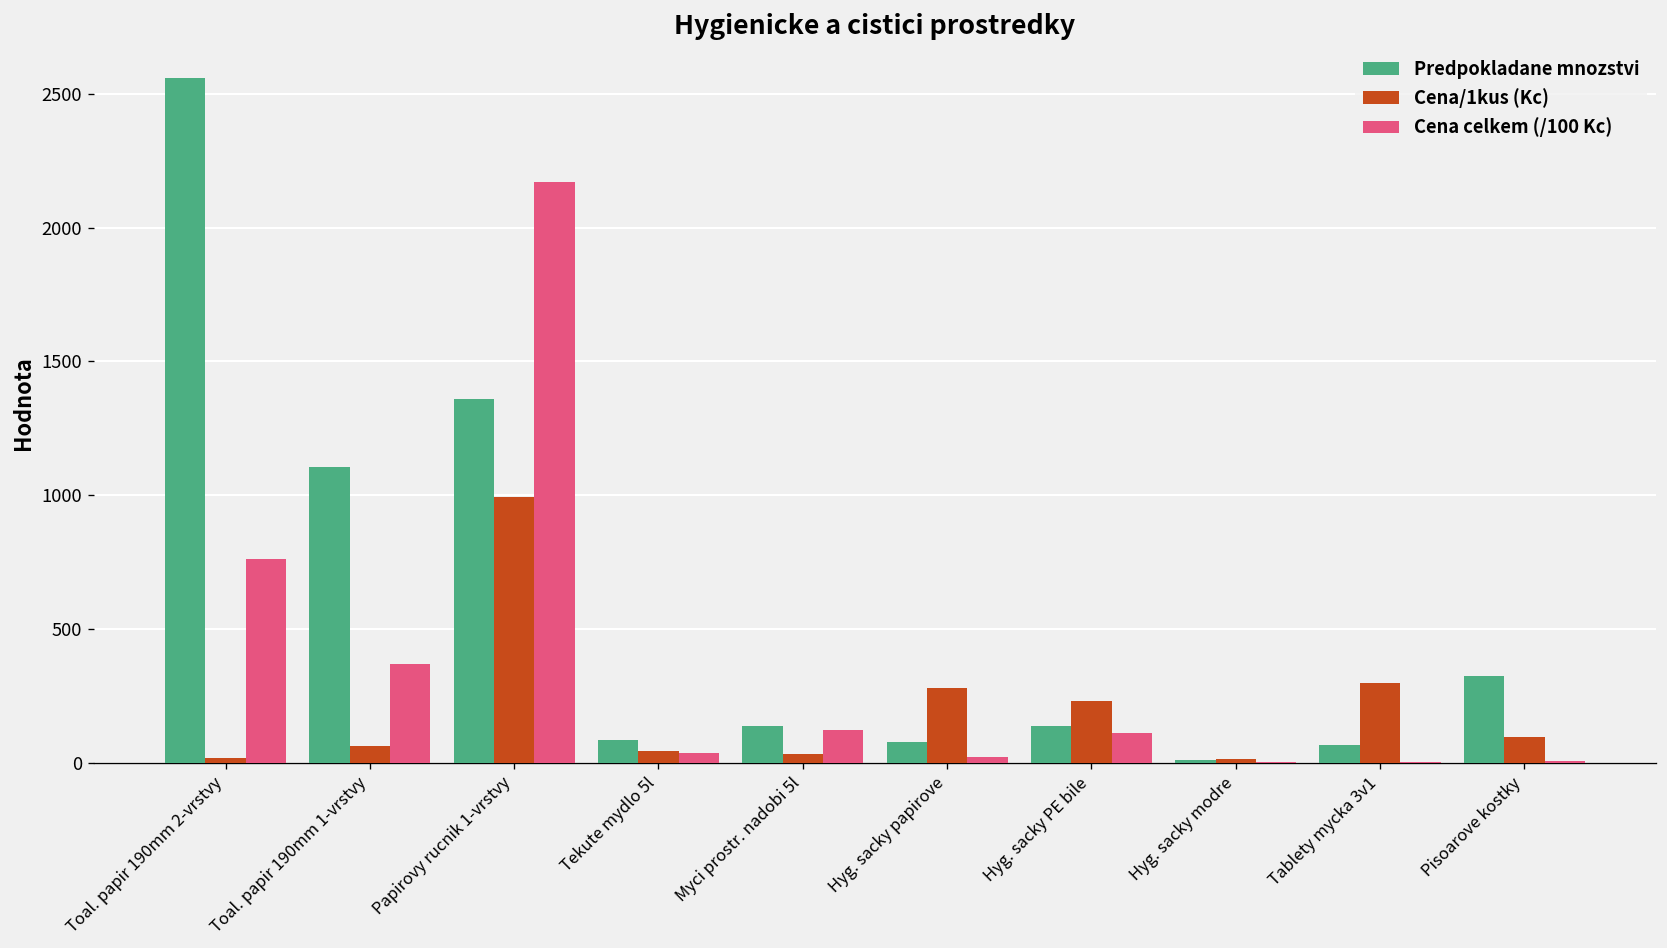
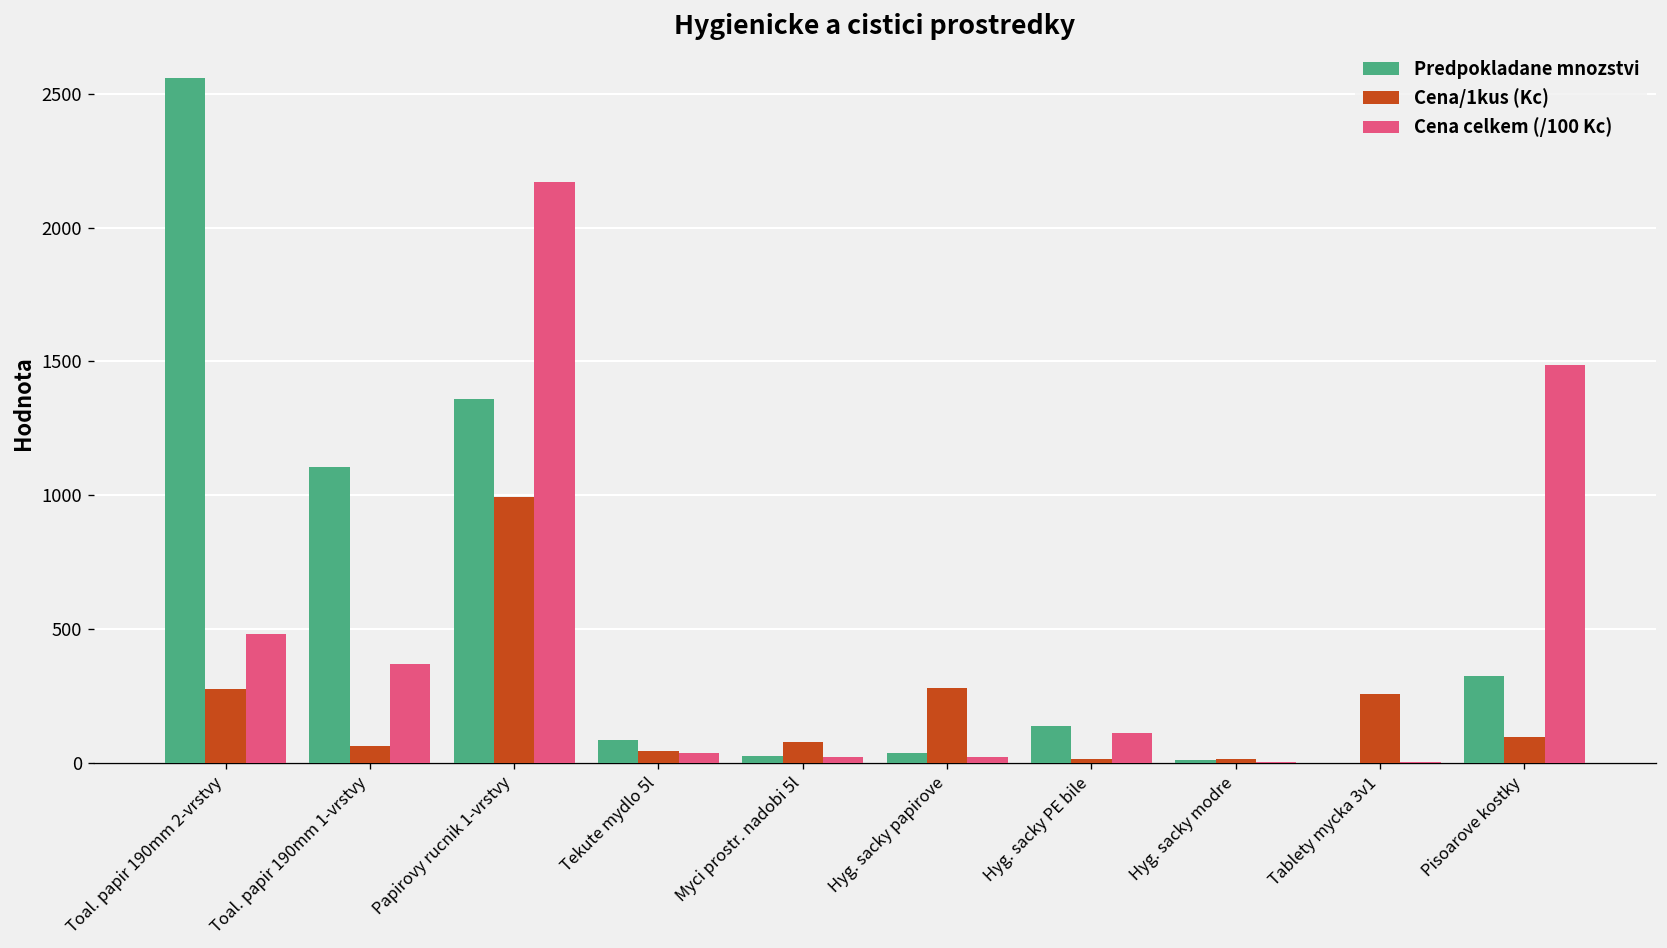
  {
    "Predpokladane mnozstvi": {
      "Toal. papir 190mm 2-vrstvy": 2560,
      "Toal. papir 190mm 1-vrstvy": 1110,
      "Papirovy rucnik 1-vrstvy": 1360,
      "Tekute mydlo 5l": 80,
-     "Myci prostr. nadobi 5l": 140,
-     "Hyg. sacky papirove": 80,
+     "Myci prostr. nadobi 5l": 30,
+     "Hyg. sacky papirove": 40,
      "Hyg. sacky PE bile": 140,
-     "Tablety mycka 3v1": 70,
+     "Tablety mycka 3v1": 0,
      "Pisoarove kostky": 320
    },
    "Cena/1kus (Kc)": {
-     "Toal. papir 190mm 2-vrstvy": 20,
+     "Toal. papir 190mm 2-vrstvy": 280,
      "Toal. papir 190mm 1-vrstvy": 60,
      "Papirovy rucnik 1-vrstvy": 1000,
      "Tekute mydlo 5l": 50,
-     "Myci prostr. nadobi 5l": 30,
+     "Myci prostr. nadobi 5l": 80,
      "Hyg. sacky papirove": 280,
-     "Hyg. sacky PE bile": 230,
+     "Hyg. sacky PE bile": 10,
      "Hyg. sacky modre": 10,
-     "Tablety mycka 3v1": 300,
+     "Tablety mycka 3v1": 260,
      "Pisoarove kostky": 100
    },
    "Cena celkem (/100 Kc)": {
-     "Toal. papir 190mm 2-vrstvy": 760,
+     "Toal. papir 190mm 2-vrstvy": 480,
      "Toal. papir 190mm 1-vrstvy": 370,
      "Papirovy rucnik 1-vrstvy": 2170,
      "Tekute mydlo 5l": 40,
-     "Myci prostr. nadobi 5l": 120,
+     "Myci prostr. nadobi 5l": 20,
      "Hyg. sacky papirove": 20,
      "Hyg. sacky PE bile": 110,
-     "Pisoarove kostky": 10
+     "Pisoarove kostky": 1490
    }
  }
